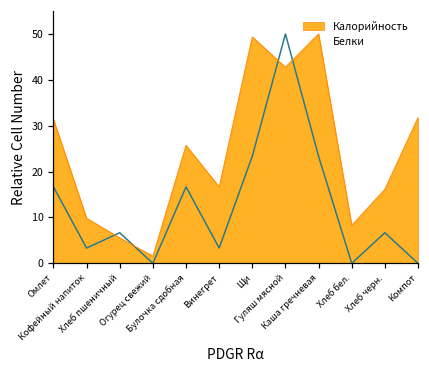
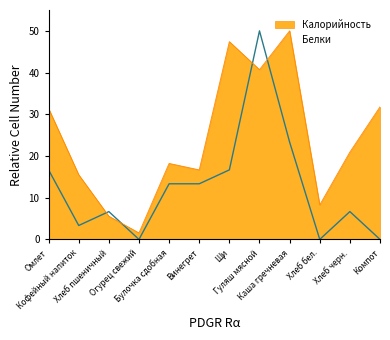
  {
    "Калорийность": {
      "Омлет": 31,
-     "Кофейный напиток": 10,
+     "Кофейный напиток": 16,
      "Хлеб пшеничный": 6,
      "Огурец свежий": 2,
-     "Булочка сдобная": 26,
+     "Булочка сдобная": 18,
      "Винегрет": 17,
-     "Щи": 49,
-     "Гуляш мясной": 43,
+     "Щи": 47,
+     "Гуляш мясной": 41,
      "Каша гречневая": 50,
      "Хлеб бел.": 8,
-     "Хлеб черн.": 16,
+     "Хлеб черн.": 21,
      "Компот": 32
    },
    "Белки": {
      "Омлет": 17,
      "Кофейный напиток": 3,
      "Хлеб пшеничный": 7,
      "Огурец свежий": 0,
-     "Булочка сдобная": 17,
-     "Винегрет": 3,
-     "Щи": 23,
+     "Булочка сдобная": 13,
+     "Винегрет": 13,
+     "Щи": 17,
      "Гуляш мясной": 50,
      "Каша гречневая": 23,
      "Хлеб бел.": 0,
      "Хлеб черн.": 7,
      "Компот": 0
    }
  }
